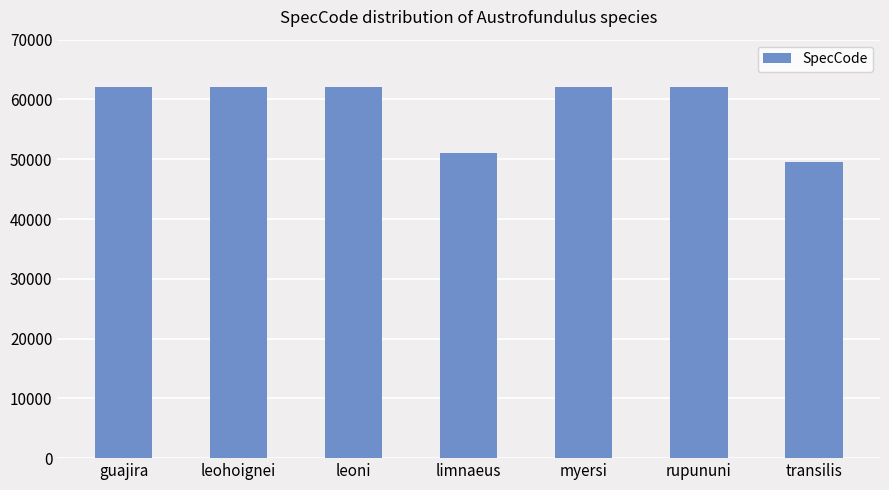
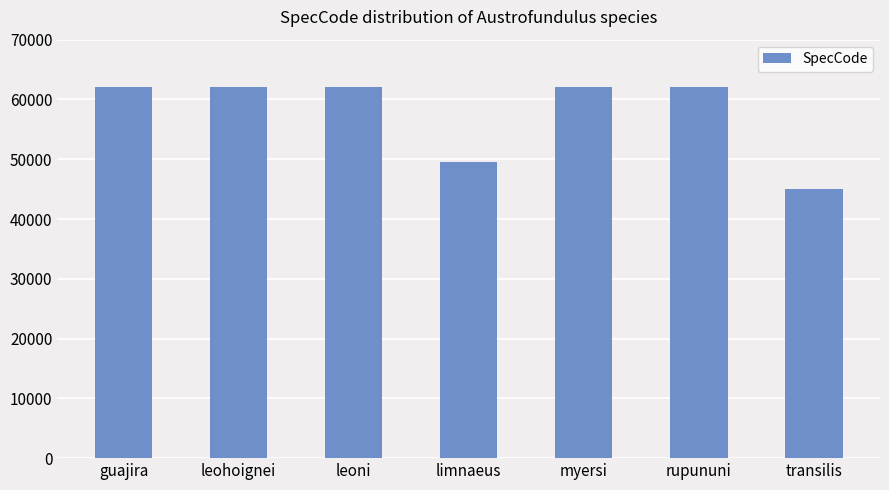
  {
    "guajira": 62000,
    "leohoignei": 62000,
    "leoni": 62000,
-   "limnaeus": 51000,
+   "limnaeus": 49000,
    "myersi": 62000,
    "rupununi": 62000,
-   "transilis": 49000
+   "transilis": 45000
  }
